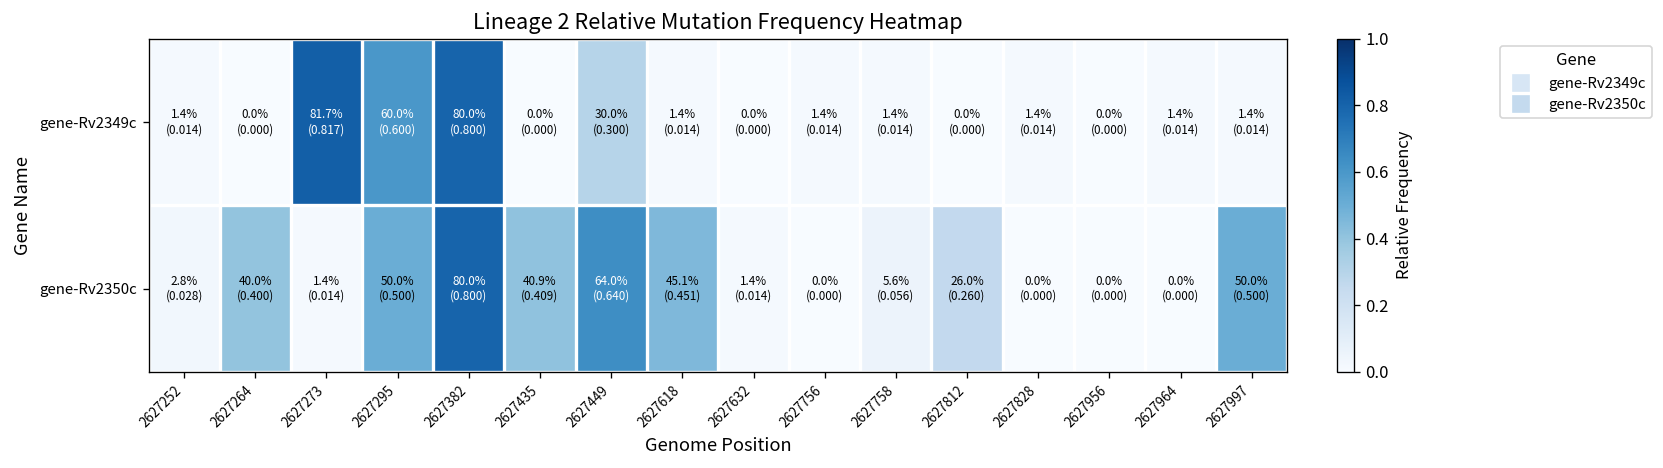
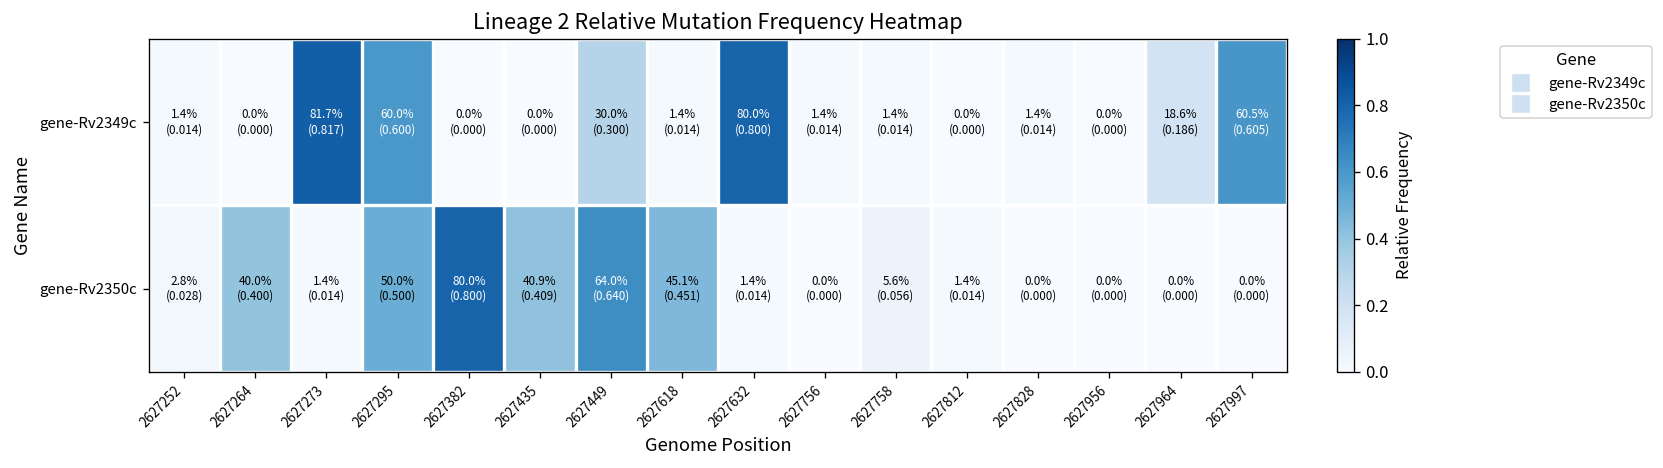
  {
    "gene-Rv2349c": {
-     "2627382": "80.0% (0.800)",
-     "2627632": "0.0% (0.000)",
-     "2627964": "1.4% (0.014)",
-     "2627997": "1.4% (0.014)"
+     "2627382": "0.0% (0.000)",
+     "2627632": "80.0% (0.800)",
+     "2627964": "18.6% (0.186)",
+     "2627997": "60.5% (0.605)"
    },
    "gene-Rv2350c": {
-     "2627812": "26.0% (0.260)",
-     "2627997": "50.0% (0.500)"
+     "2627812": "1.4% (0.014)",
+     "2627997": "0.0% (0.000)"
    }
  }
